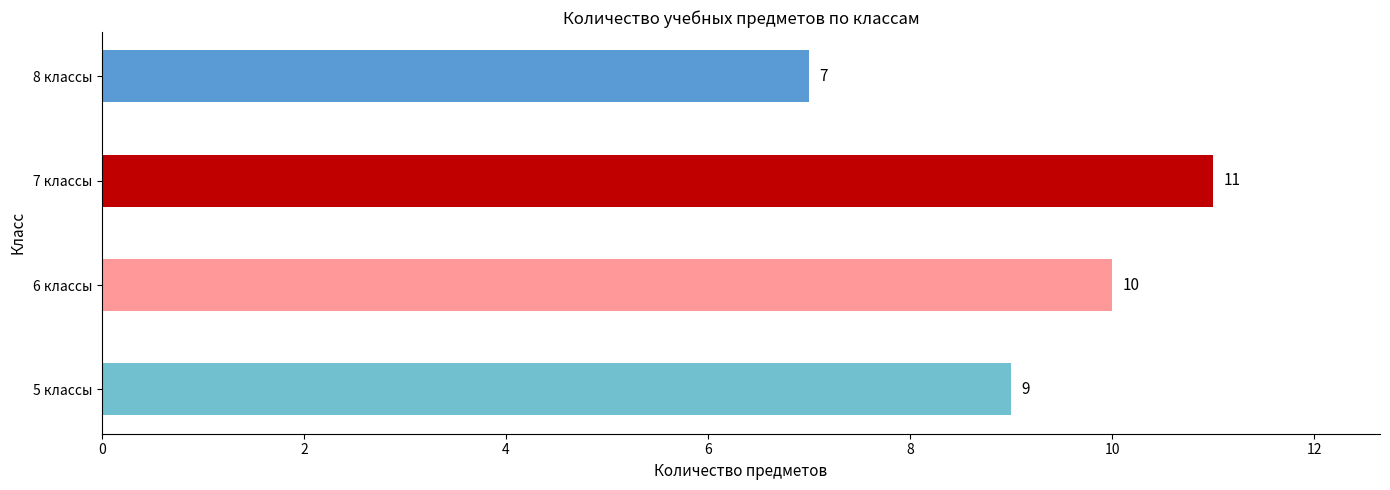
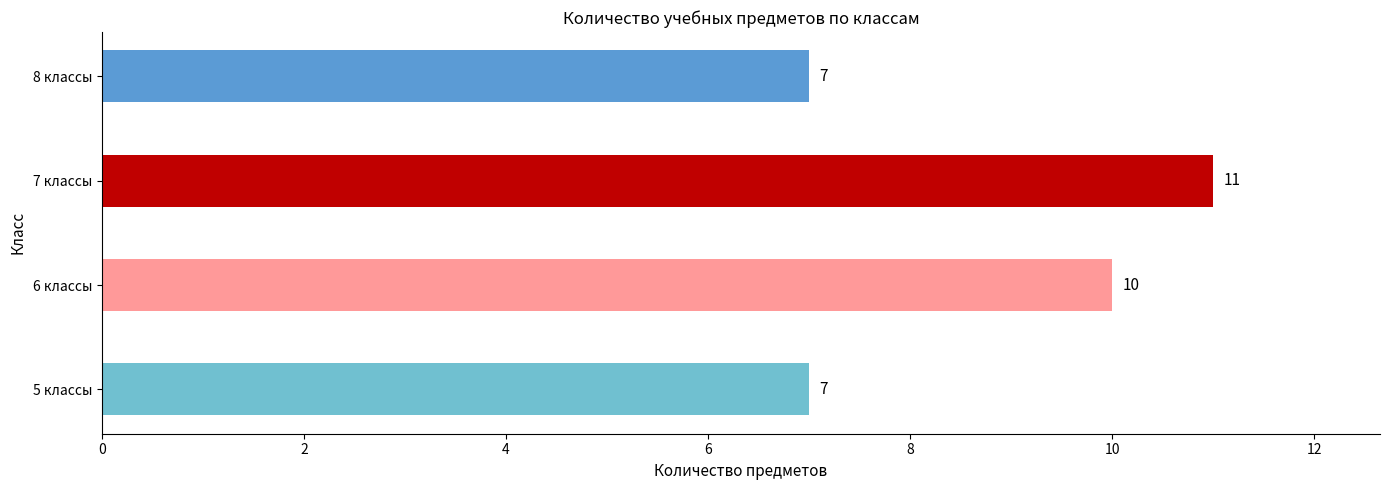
  {
    "8 классы": 7,
    "7 классы": 11,
    "6 классы": 10,
-   "5 классы": 9
+   "5 классы": 7
  }
